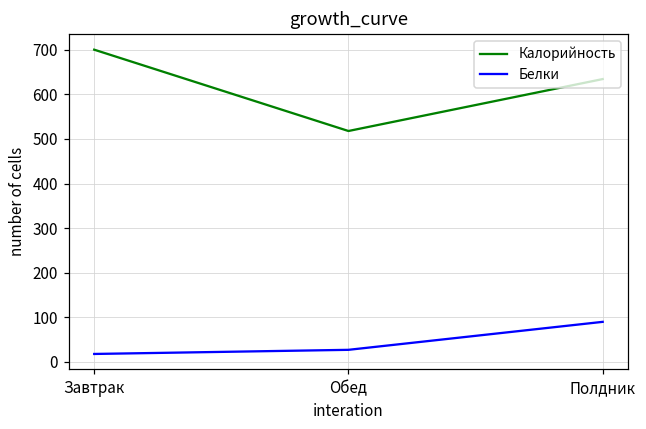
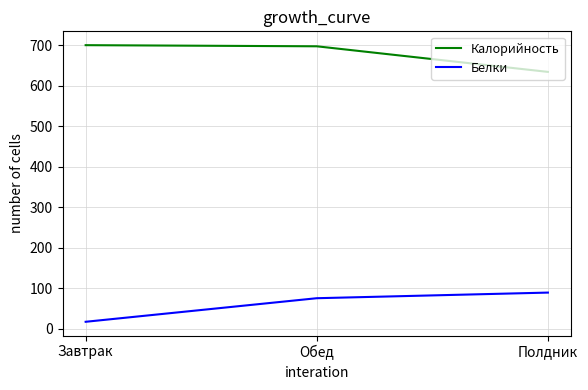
  {
    "Калорийность": {
      "Завтрак": 700,
-     "Обед": 520
+     "Обед": 700
    },
    "Белки": {
      "Завтрак": 20,
-     "Обед": 30,
+     "Обед": 80,
      "Полдник": 90
    }
  }
